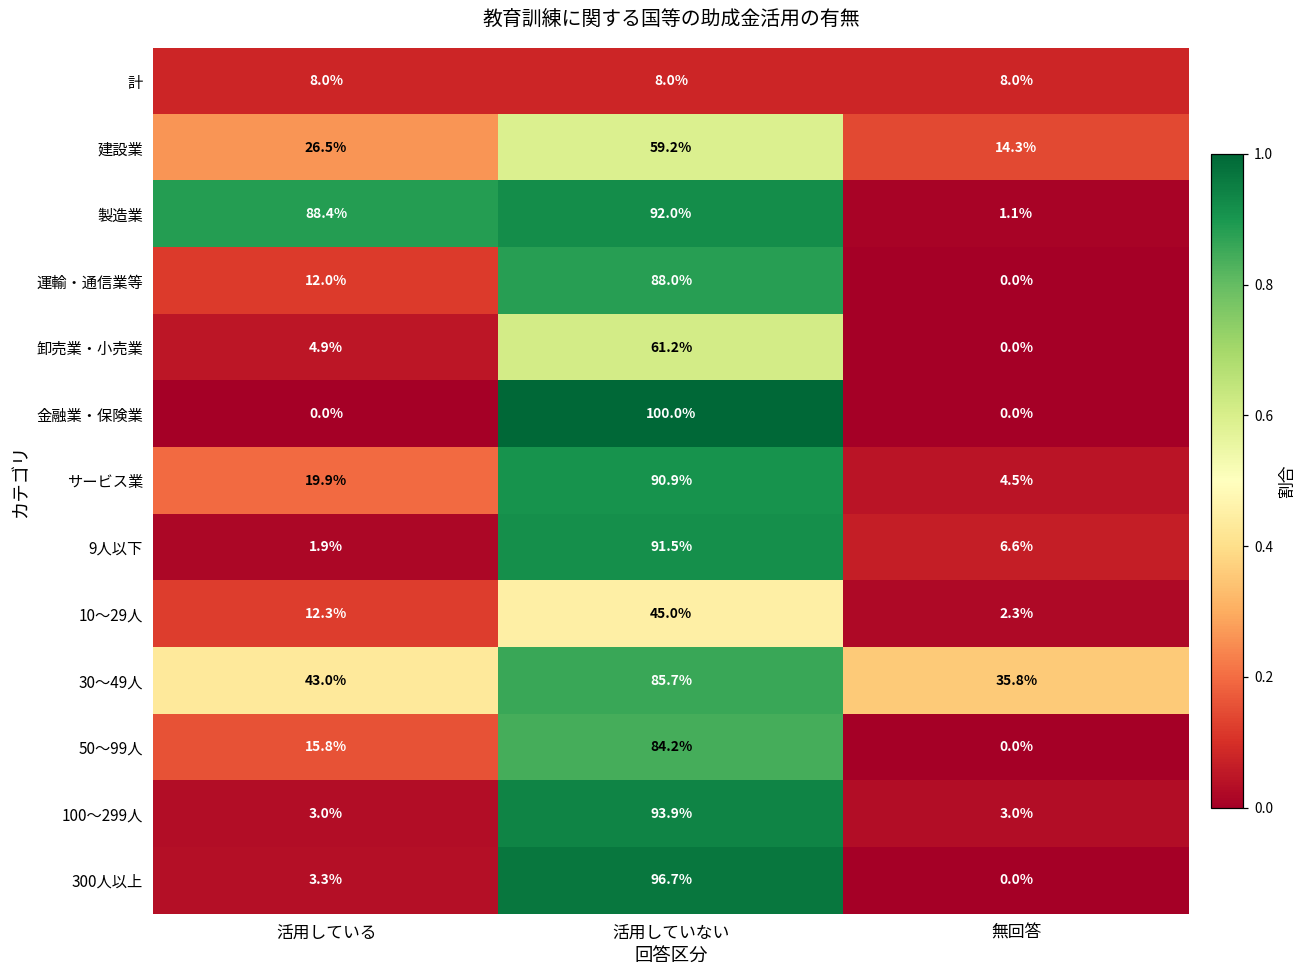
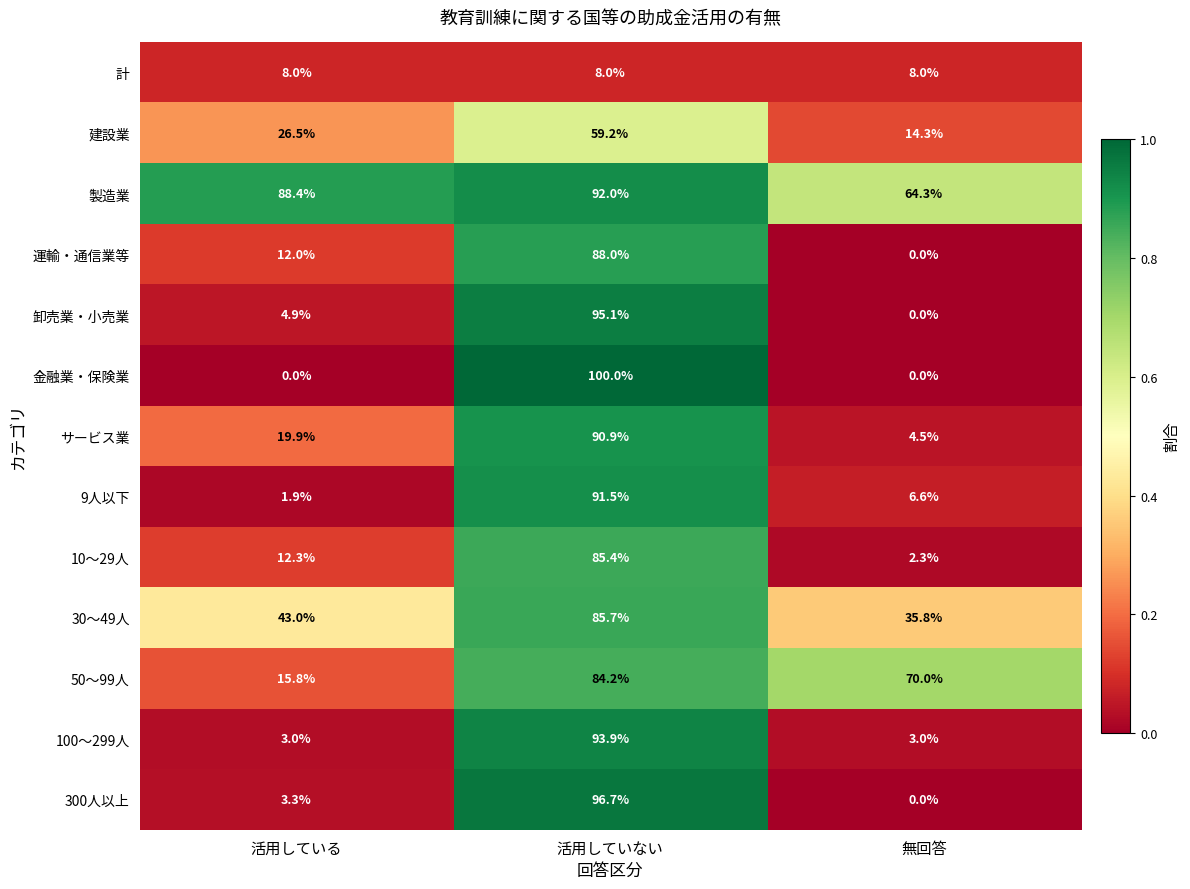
  {
    "計": {
      "活用している": "8.0%",
      "活用していない": "8.0%",
      "無回答": "8.0%"
    },
    "建設業": {
      "活用している": "26.5%",
      "活用していない": "59.2%",
      "無回答": "14.3%"
    },
    "製造業": {
      "活用している": "88.4%",
      "活用していない": "92.0%",
-     "無回答": "1.1%"
+     "無回答": "64.3%"
    },
    "運輸・通信業等": {
      "活用している": "12.0%",
      "活用していない": "88.0%",
      "無回答": "0.0%"
    },
    "卸売業・小売業": {
      "活用している": "4.9%",
-     "活用していない": "61.2%",
+     "活用していない": "95.1%",
      "無回答": "0.0%"
    },
    "金融業・保険業": {
      "活用している": "0.0%",
      "活用していない": "100.0%",
      "無回答": "0.0%"
    },
    "サービス業": {
      "活用している": "19.9%",
      "活用していない": "90.9%",
      "無回答": "4.5%"
    },
    "9人以下": {
      "活用している": "1.9%",
      "活用していない": "91.5%",
      "無回答": "6.6%"
    },
    "10～29人": {
      "活用している": "12.3%",
-     "活用していない": "45.0%",
+     "活用していない": "85.4%",
      "無回答": "2.3%"
    },
    "30～49人": {
      "活用している": "43.0%",
      "活用していない": "85.7%",
      "無回答": "35.8%"
    },
    "50～99人": {
      "活用している": "15.8%",
      "活用していない": "84.2%",
-     "無回答": "0.0%"
+     "無回答": "70.0%"
    },
    "100～299人": {
      "活用している": "3.0%",
      "活用していない": "93.9%",
      "無回答": "3.0%"
    },
    "300人以上": {
      "活用している": "3.3%",
      "活用していない": "96.7%",
      "無回答": "0.0%"
    }
  }
